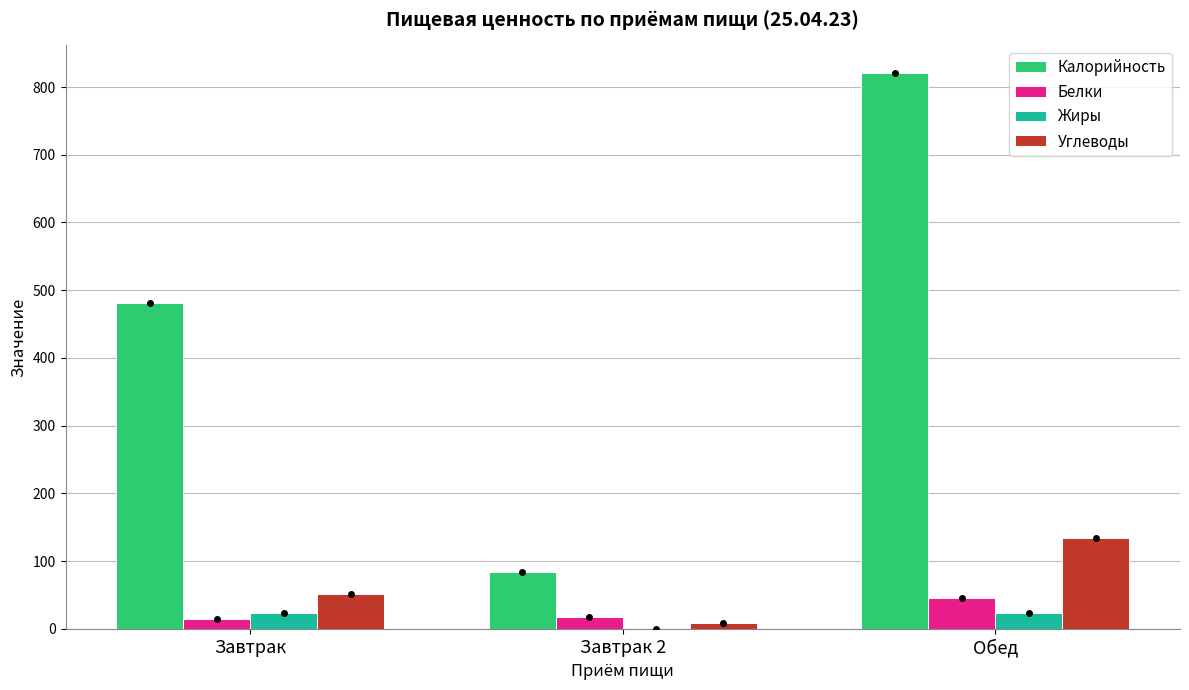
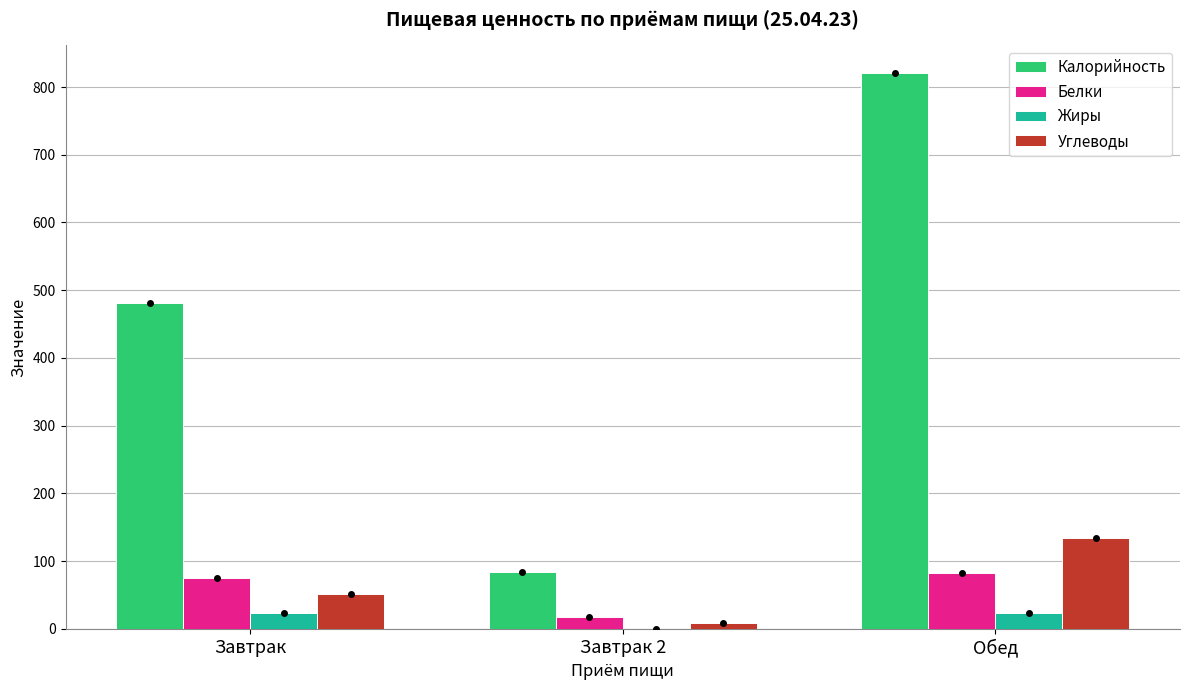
  {
    "Белки": {
-     "Завтрак": 10,
+     "Завтрак": 70,
      "Завтрак 2": 20,
-     "Обед": 50
+     "Обед": 80
    },
    "Углеводы": {
      "Завтрак": 50,
      "Завтрак 2": 10,
      "Обед": 130
    }
  }
